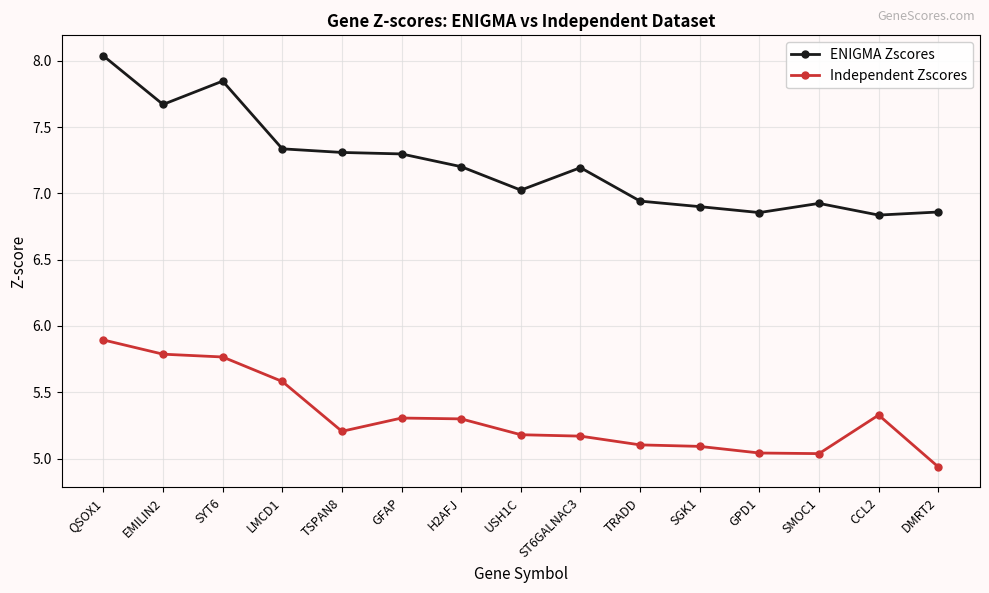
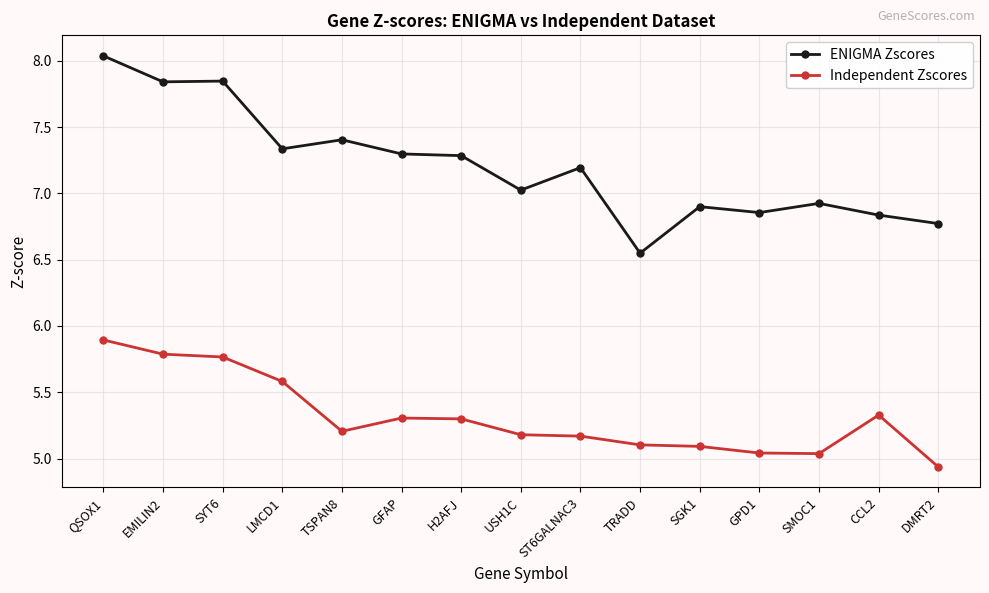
  {
    "ENIGMA Zscores": {
      "QSOX1": 8.04,
-     "EMILIN2": 7.67,
+     "EMILIN2": 7.84,
      "SYT6": 7.85,
      "LMCD1": 7.34,
-     "TSPAN8": 7.31,
+     "TSPAN8": 7.40,
      "GFAP": 7.30,
-     "H2AFJ": 7.20,
+     "H2AFJ": 7.28,
      "USH1C": 7.02,
      "ST6GALNAC3": 7.19,
-     "TRADD": 6.94,
+     "TRADD": 6.55,
      "SGK1": 6.90,
      "GPD1": 6.86,
      "SMOC1": 6.92,
      "CCL2": 6.84,
-     "DMRT2": 6.86
+     "DMRT2": 6.77
    },
    "Independent Zscores": {
      "QSOX1": 5.89,
      "EMILIN2": 5.79,
      "SYT6": 5.77,
      "LMCD1": 5.58,
      "TSPAN8": 5.21,
      "GFAP": 5.31,
      "H2AFJ": 5.30,
      "USH1C": 5.18,
      "ST6GALNAC3": 5.17,
      "TRADD": 5.10,
      "SGK1": 5.09,
      "GPD1": 5.04,
      "SMOC1": 5.04,
      "CCL2": 5.33,
      "DMRT2": 4.94
    }
  }
